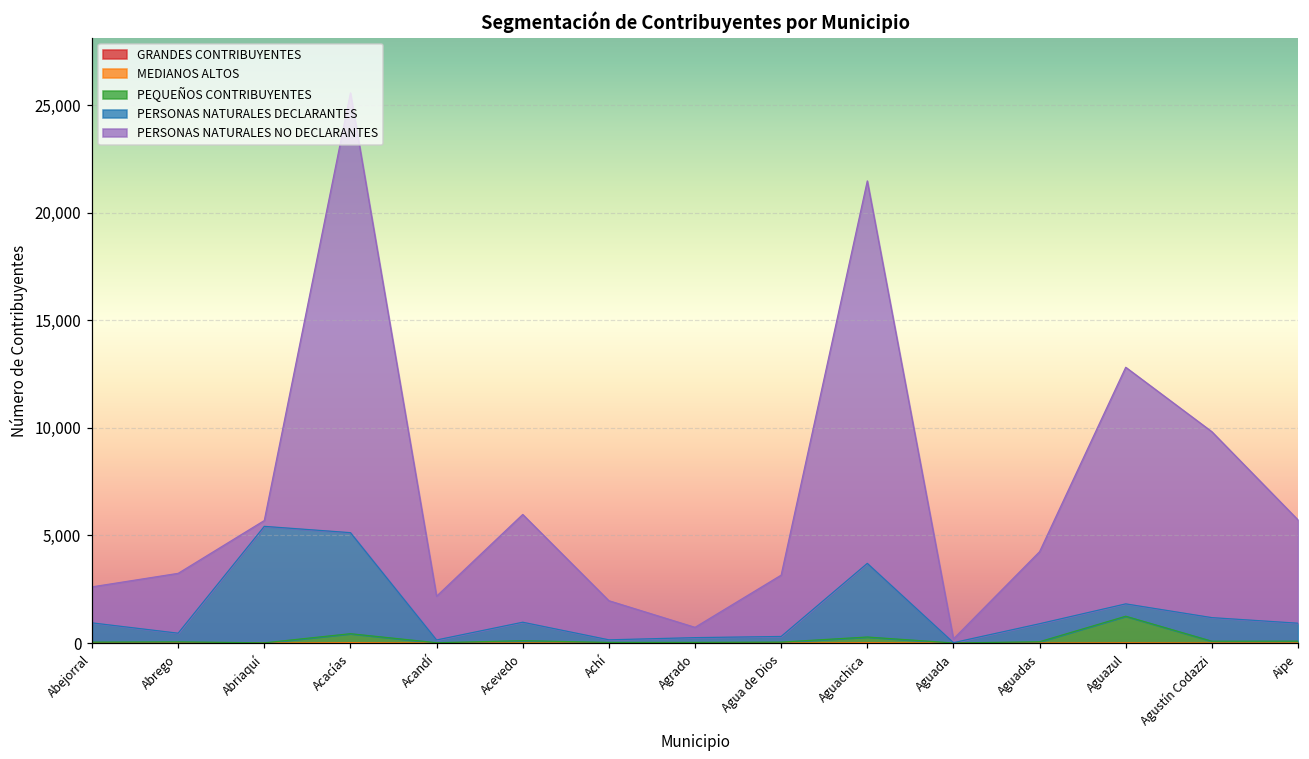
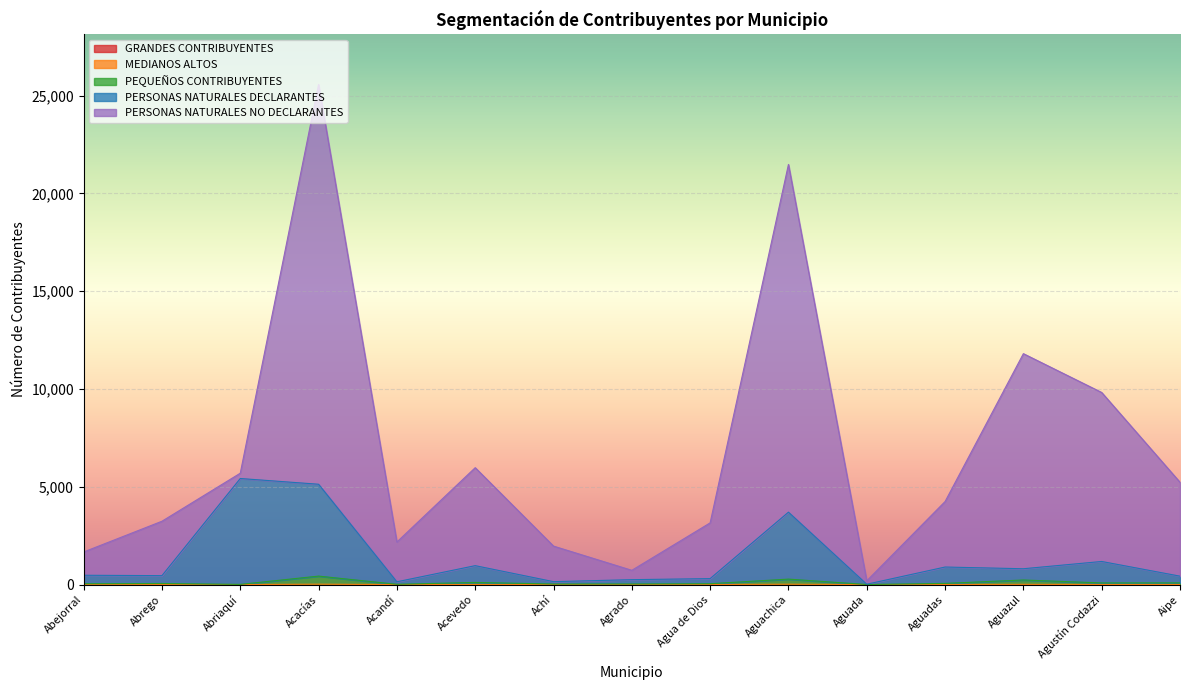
  {
    "PEQUEÑOS CONTRIBUYENTES": {
      "Acacías": "400",
      "Aguachica": "300",
-     "Aguazul": "1,200"
+     "Aguazul": "200"
    },
    "PERSONAS NATURALES DECLARANTES": {
-     "Abejorral": "900",
+     "Abejorral": "400",
      "Abrego": "400",
      "Abriaquí": "5,400",
      "Acacías": "4,700",
      "Acevedo": "900",
      "Agrado": "200",
      "Agua de Dios": "300",
      "Aguachica": "3,400",
      "Aguadas": "800",
      "Aguazul": "600",
      "Agustín Codazzi": "1,100",
-     "Aipe": "800"
+     "Aipe": "300"
    },
    "PERSONAS NATURALES NO DECLARANTES": {
-     "Abejorral": "1,700",
+     "Abejorral": "1,200",
      "Abrego": "2,800",
      "Abriaquí": "300",
      "Acandí": "2,000",
      "Acevedo": "5,000",
      "Achí": "1,800",
      "Agrado": "500",
      "Agua de Dios": "2,900",
      "Aguachica": "17,800",
      "Aguada": "200",
      "Aguadas": "3,300",
      "Aguazul": "11,000",
      "Agustín Codazzi": "8,600",
      "Aipe": "4,800"
    }
  }
